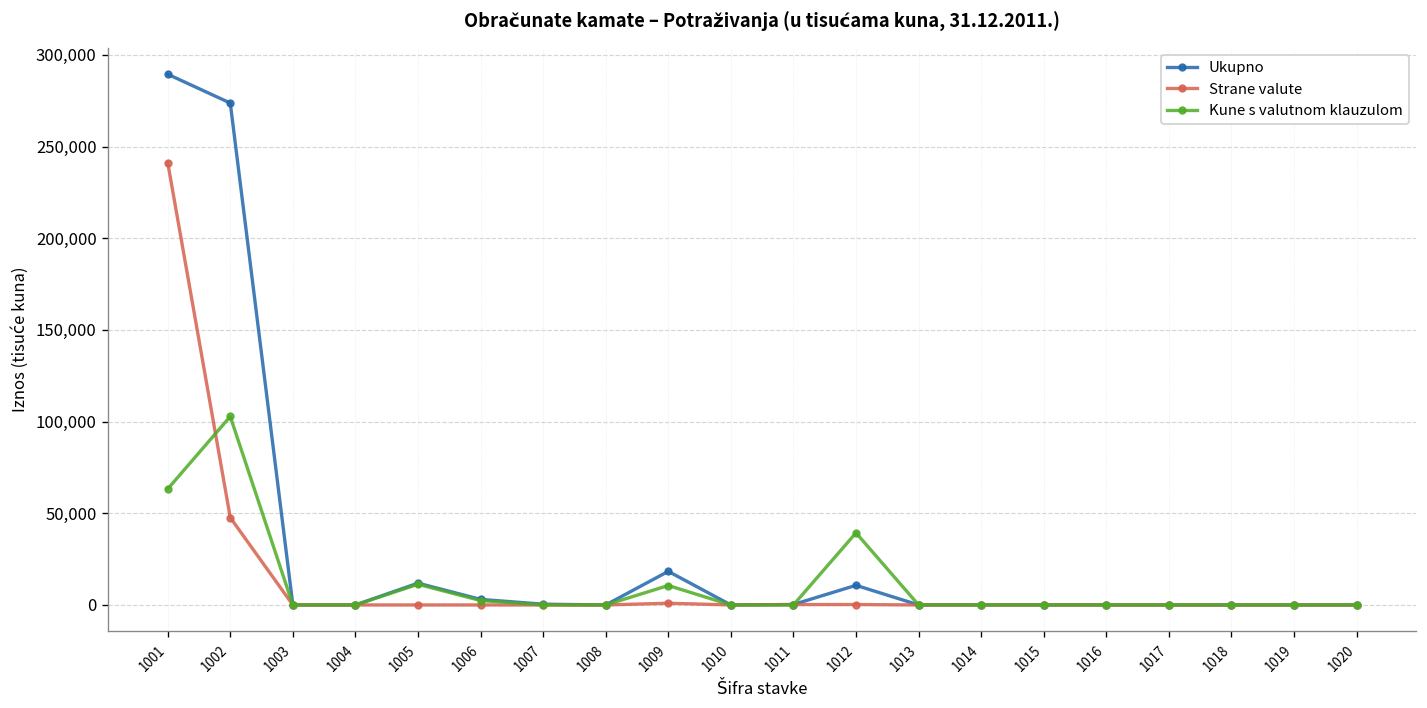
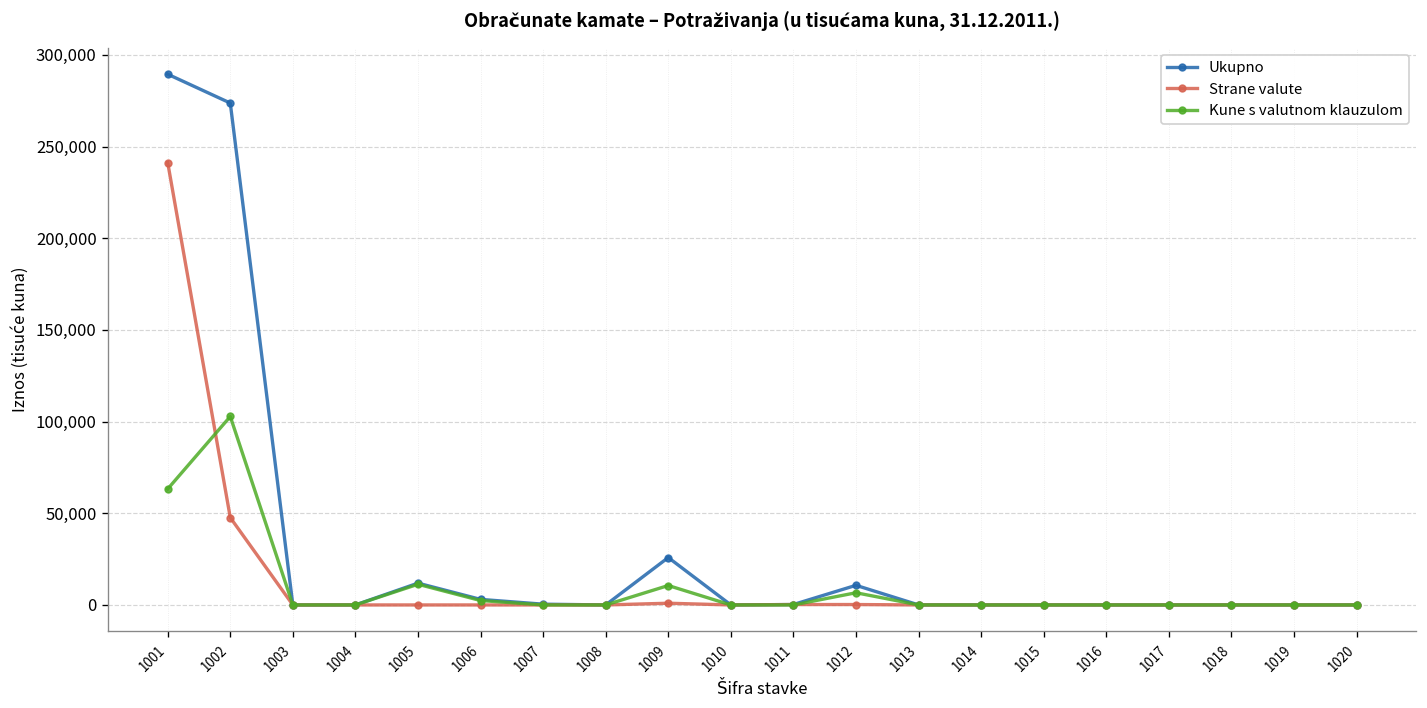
  {
    "Ukupno": {
      "1001": "289,000",
      "1002": "274,000",
-     "1009": "18,000",
+     "1009": "26,000",
      "1012": "11,000"
    },
    "Strane valute": {
      "1001": "241,000",
      "1002": "48,000",
      "1005": "0",
      "1006": "0",
      "1009": "1,000",
      "1012": "0"
    },
    "Kune s valutnom klauzulom": {
      "1001": "63,000",
      "1002": "103,000",
      "1009": "11,000",
-     "1012": "39,000"
+     "1012": "7,000"
    }
  }
